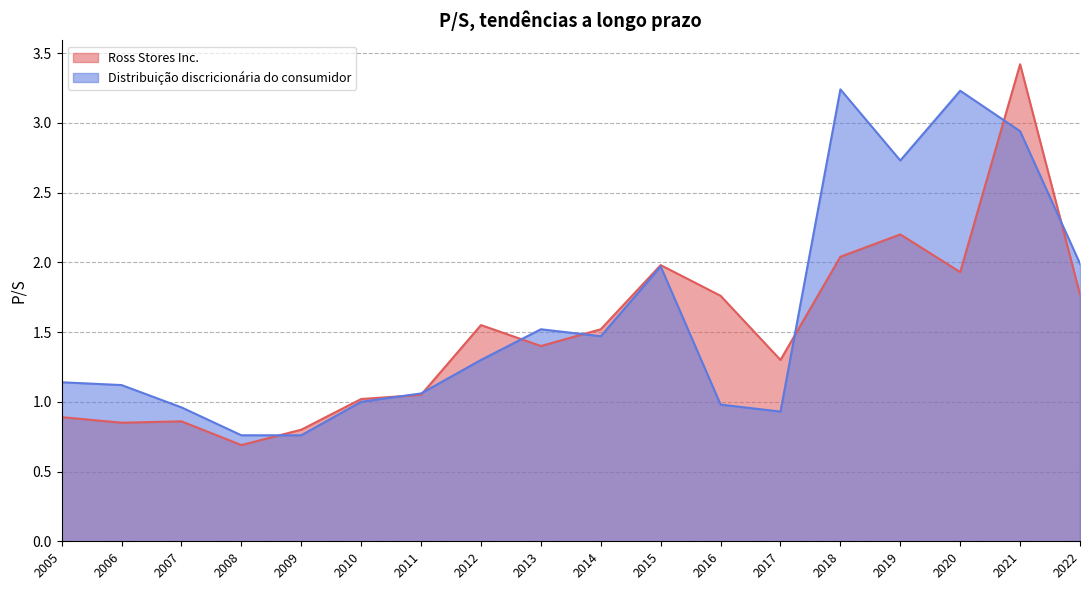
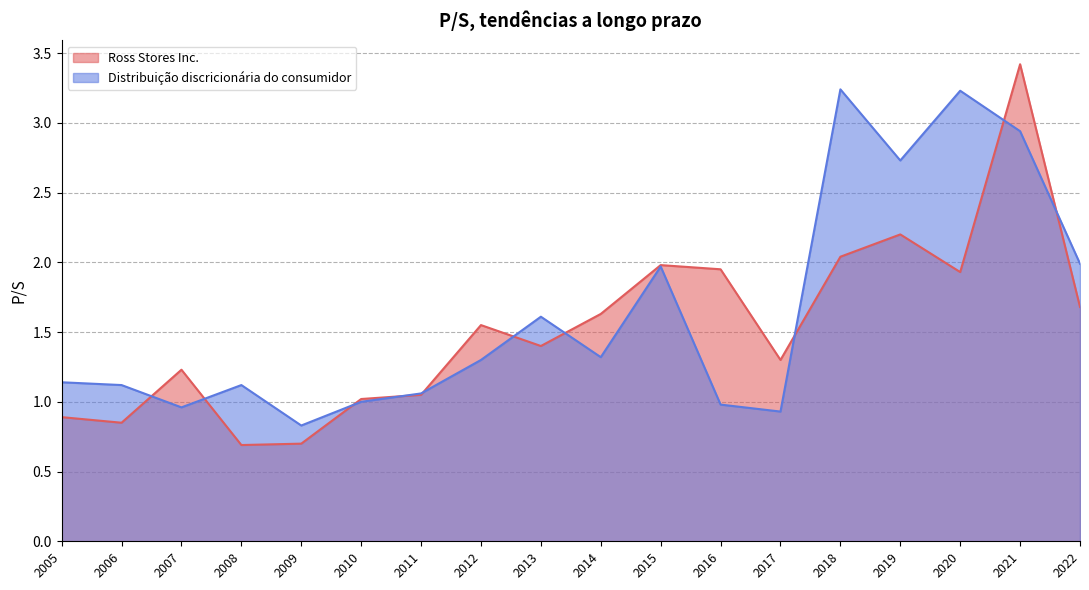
  {
    "Ross Stores Inc.": {
      "2005": 0.89,
      "2006": 0.85,
-     "2007": 0.86,
+     "2007": 1.23,
      "2008": 0.69,
-     "2009": 0.8,
+     "2009": 0.7,
      "2010": 1.02,
      "2012": 1.55,
      "2013": 1.40,
-     "2014": 1.52,
-     "2016": 1.76,
+     "2014": 1.63,
+     "2016": 1.95,
      "2017": 1.30,
      "2018": 2.04,
      "2019": 2.20,
      "2020": 1.93,
      "2021": 3.42,
-     "2022": 1.77
+     "2022": 1.68
    },
    "Distribuição discricionária do consumidor": {
      "2005": 1.14,
      "2006": 1.12,
      "2007": 0.96,
-     "2008": 0.76,
-     "2009": 0.76,
+     "2008": 1.12,
+     "2009": 0.83,
      "2010": 1.00,
      "2012": 1.30,
-     "2013": 1.52,
-     "2014": 1.47,
+     "2013": 1.61,
+     "2014": 1.32,
      "2016": 0.98,
      "2017": 0.93,
      "2018": 3.24,
      "2019": 2.73,
      "2020": 3.23,
      "2021": 2.94,
      "2022": 1.99
    }
  }
